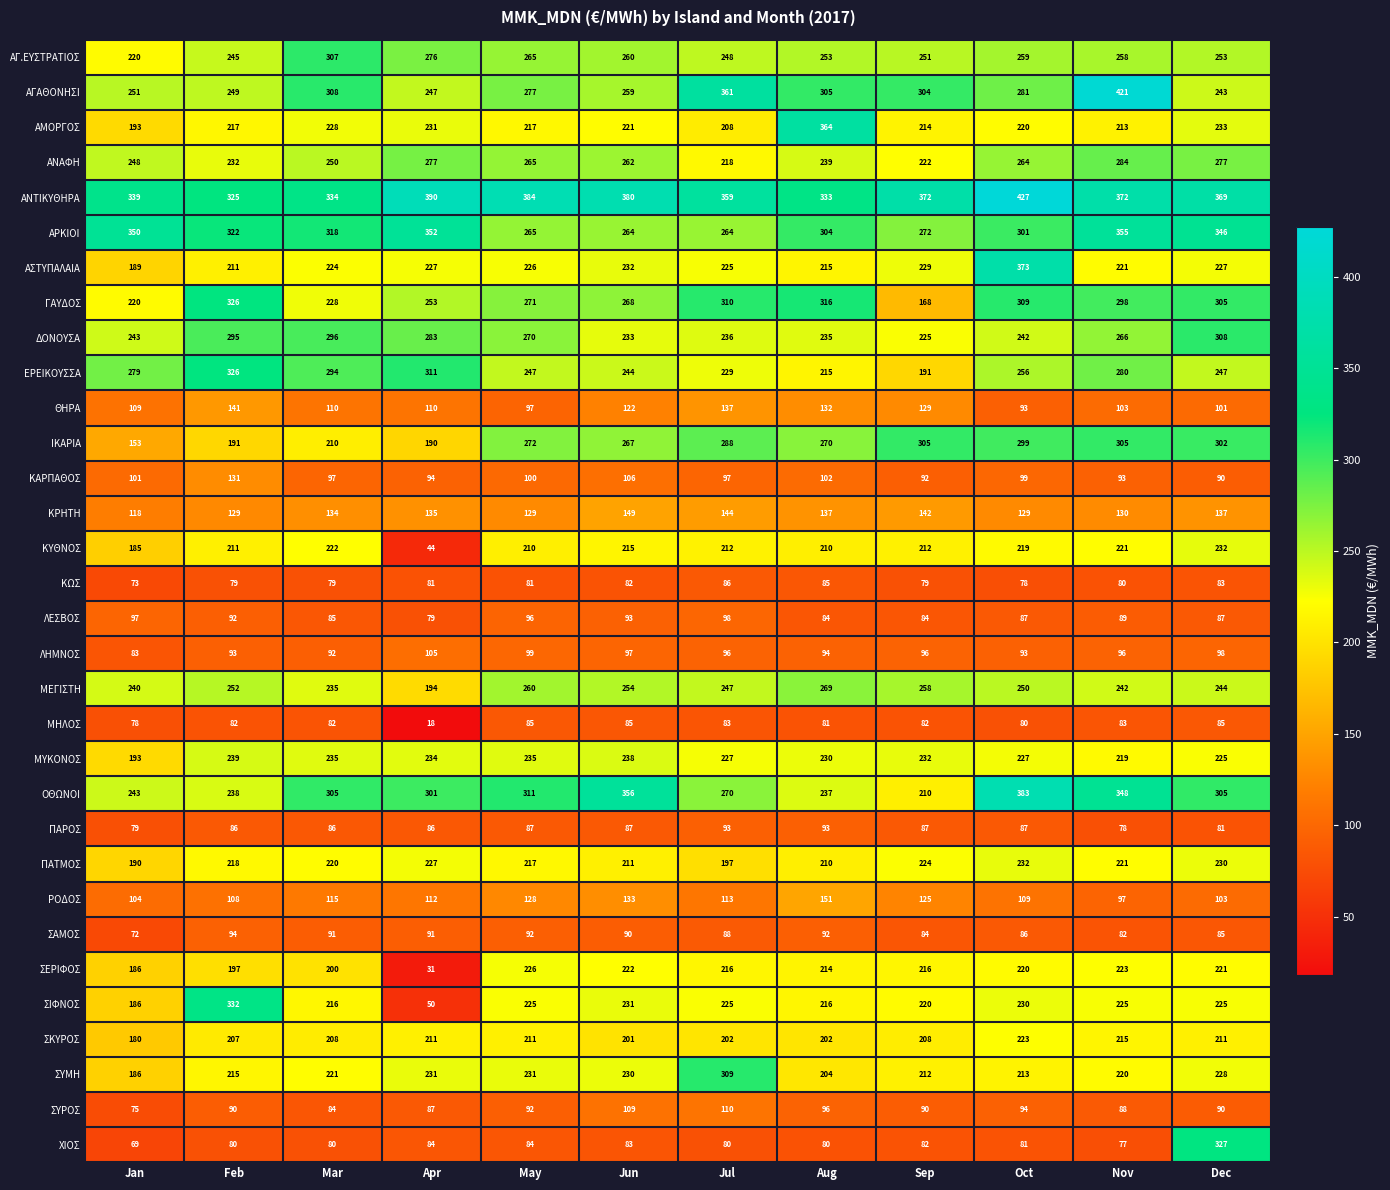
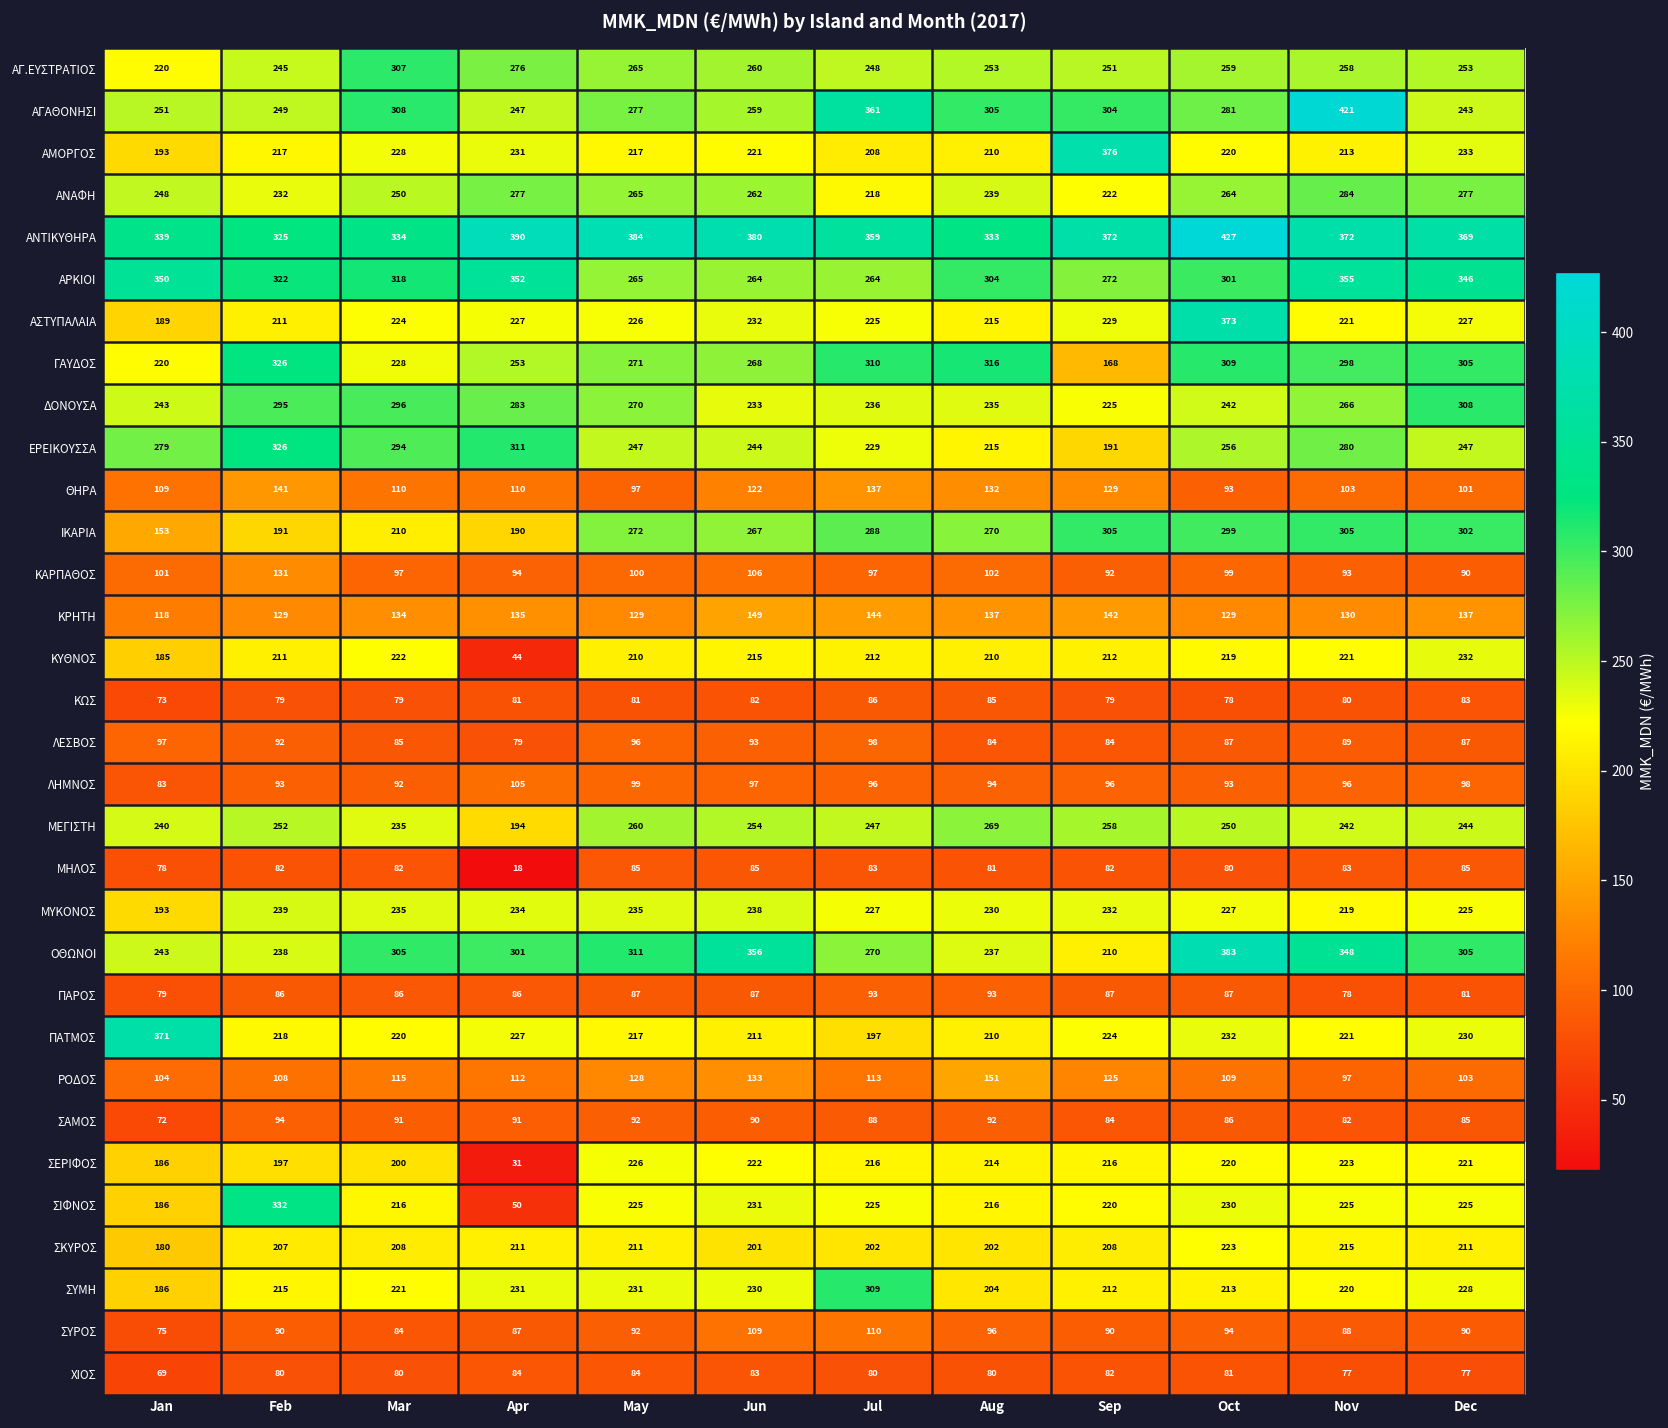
  {
    "ΑΜΟΡΓΟΣ": {
      "Jan": 193,
      "Feb": 217,
      "Mar": 228,
      "Apr": 231,
      "May": 217,
      "Jun": 221,
      "Jul": 208,
-     "Aug": 364,
-     "Sep": 214,
+     "Aug": 210,
+     "Sep": 376,
      "Oct": 220,
      "Nov": 213,
      "Dec": 233
    },
    "ΠΑΤΜΟΣ": {
-     "Jan": 190,
+     "Jan": 371,
      "Feb": 218,
      "Mar": 220,
      "Apr": 227,
      "May": 217,
      "Jun": 211,
      "Jul": 197,
      "Aug": 210,
      "Sep": 224,
      "Oct": 232,
      "Nov": 221,
      "Dec": 230
    },
    "ΧΙΟΣ": {
      "Jan": 69,
      "Feb": 80,
      "Mar": 80,
      "Apr": 84,
      "May": 84,
      "Jun": 83,
      "Jul": 80,
      "Aug": 80,
      "Sep": 82,
      "Oct": 81,
      "Nov": 77,
-     "Dec": 327
+     "Dec": 77
    }
  }
